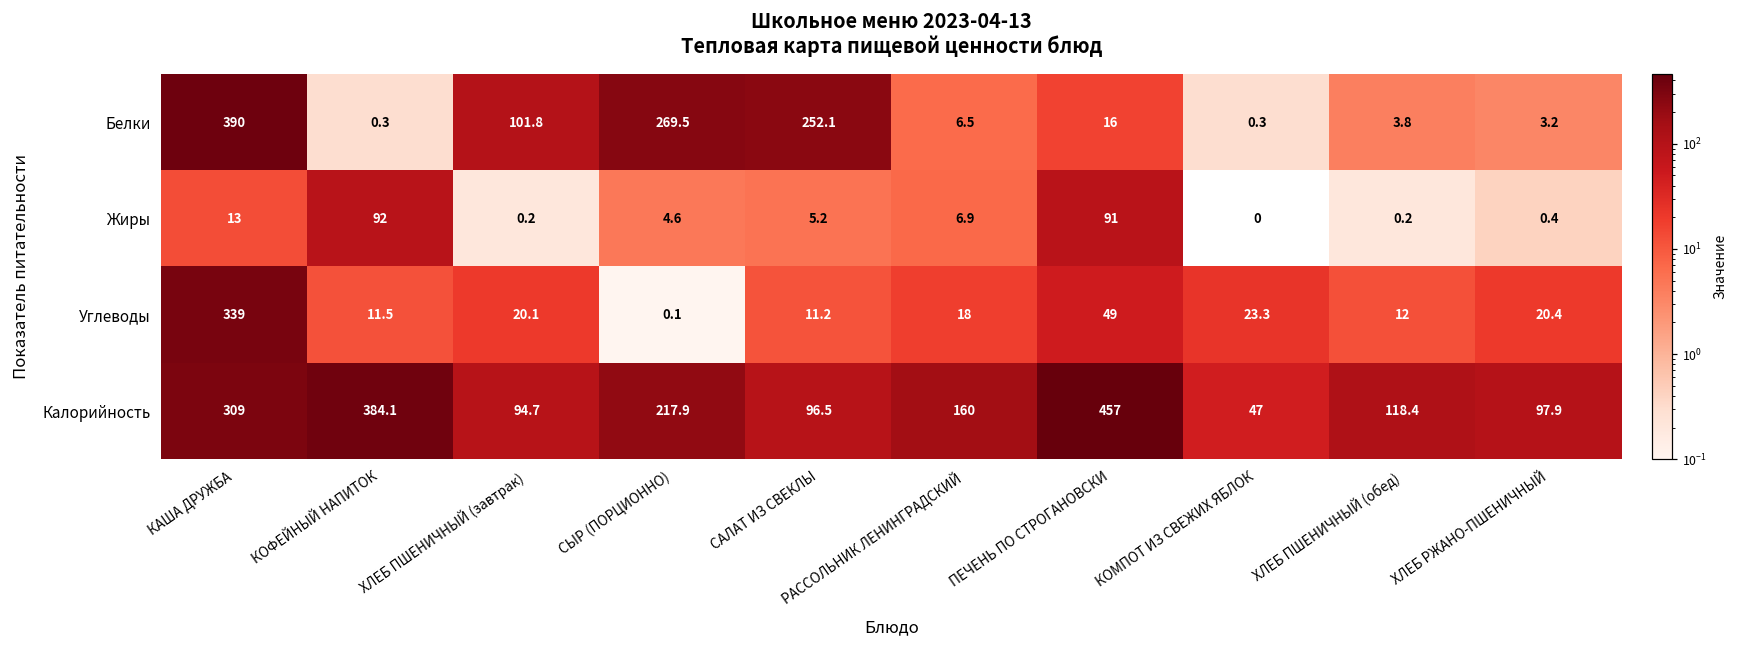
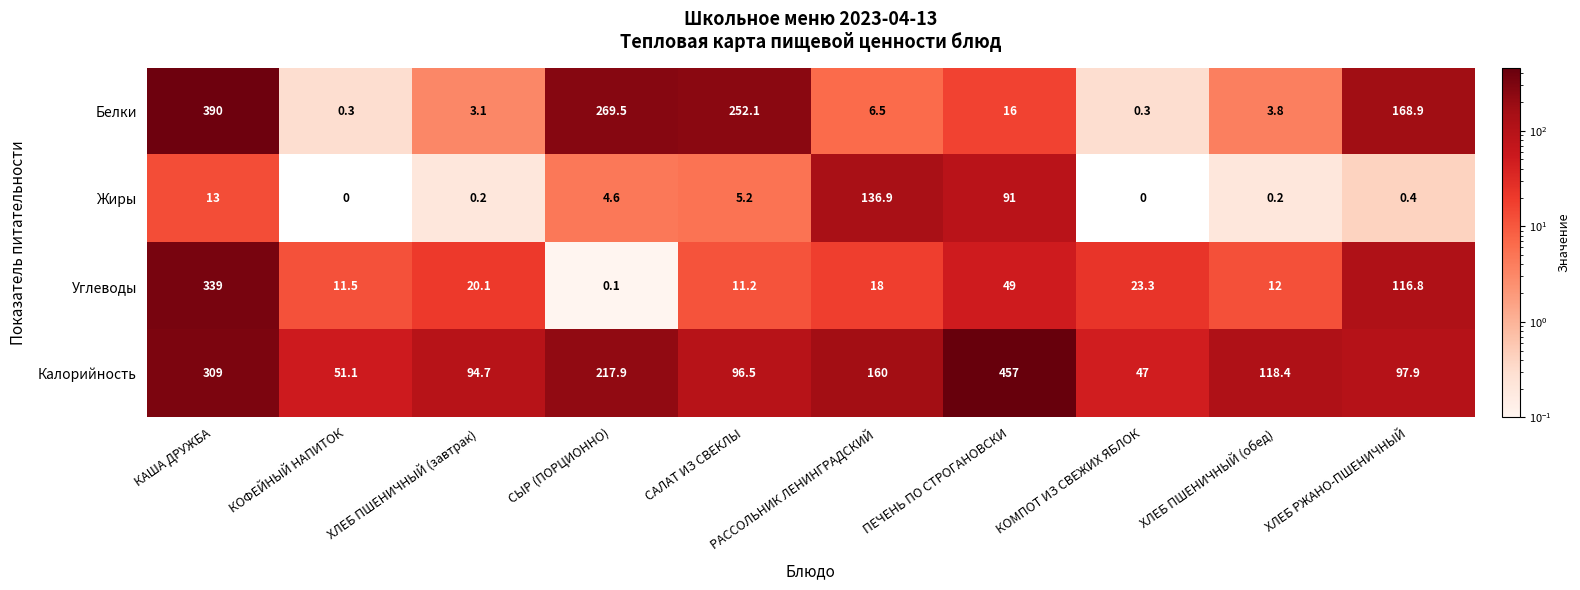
  {
    "Белки": {
      "КАША ДРУЖБА": 390,
      "КОФЕЙНЫЙ НАПИТОК": 0.3,
-     "ХЛЕБ ПШЕНИЧНЫЙ (завтрак)": 101.8,
+     "ХЛЕБ ПШЕНИЧНЫЙ (завтрак)": 3.1,
      "СЫР (ПОРЦИОННО)": 269.5,
      "САЛАТ ИЗ СВЕКЛЫ": 252.1,
      "РАССОЛЬНИК ЛЕНИНГРАДСКИЙ": 6.5,
      "ПЕЧЕНЬ ПО СТРОГАНОВСКИ": 16,
      "КОМПОТ ИЗ СВЕЖИХ ЯБЛОК": 0.3,
      "ХЛЕБ ПШЕНИЧНЫЙ (обед)": 3.8,
-     "ХЛЕБ РЖАНО-ПШЕНИЧНЫЙ": 3.2
+     "ХЛЕБ РЖАНО-ПШЕНИЧНЫЙ": 168.9
    },
    "Жиры": {
      "КАША ДРУЖБА": 13,
-     "КОФЕЙНЫЙ НАПИТОК": 92,
+     "КОФЕЙНЫЙ НАПИТОК": 0,
      "ХЛЕБ ПШЕНИЧНЫЙ (завтрак)": 0.2,
      "СЫР (ПОРЦИОННО)": 4.6,
      "САЛАТ ИЗ СВЕКЛЫ": 5.2,
-     "РАССОЛЬНИК ЛЕНИНГРАДСКИЙ": 6.9,
+     "РАССОЛЬНИК ЛЕНИНГРАДСКИЙ": 136.9,
      "ПЕЧЕНЬ ПО СТРОГАНОВСКИ": 91,
      "КОМПОТ ИЗ СВЕЖИХ ЯБЛОК": 0,
      "ХЛЕБ ПШЕНИЧНЫЙ (обед)": 0.2,
      "ХЛЕБ РЖАНО-ПШЕНИЧНЫЙ": 0.4
    },
    "Углеводы": {
      "КАША ДРУЖБА": 339,
      "КОФЕЙНЫЙ НАПИТОК": 11.5,
      "ХЛЕБ ПШЕНИЧНЫЙ (завтрак)": 20.1,
      "СЫР (ПОРЦИОННО)": 0.1,
      "САЛАТ ИЗ СВЕКЛЫ": 11.2,
      "РАССОЛЬНИК ЛЕНИНГРАДСКИЙ": 18,
      "ПЕЧЕНЬ ПО СТРОГАНОВСКИ": 49,
      "КОМПОТ ИЗ СВЕЖИХ ЯБЛОК": 23.3,
      "ХЛЕБ ПШЕНИЧНЫЙ (обед)": 12,
-     "ХЛЕБ РЖАНО-ПШЕНИЧНЫЙ": 20.4
+     "ХЛЕБ РЖАНО-ПШЕНИЧНЫЙ": 116.8
    },
    "Калорийность": {
      "КАША ДРУЖБА": 309,
-     "КОФЕЙНЫЙ НАПИТОК": 384.1,
+     "КОФЕЙНЫЙ НАПИТОК": 51.1,
      "ХЛЕБ ПШЕНИЧНЫЙ (завтрак)": 94.7,
      "СЫР (ПОРЦИОННО)": 217.9,
      "САЛАТ ИЗ СВЕКЛЫ": 96.5,
      "РАССОЛЬНИК ЛЕНИНГРАДСКИЙ": 160,
      "ПЕЧЕНЬ ПО СТРОГАНОВСКИ": 457,
      "КОМПОТ ИЗ СВЕЖИХ ЯБЛОК": 47,
      "ХЛЕБ ПШЕНИЧНЫЙ (обед)": 118.4,
      "ХЛЕБ РЖАНО-ПШЕНИЧНЫЙ": 97.9
    }
  }
